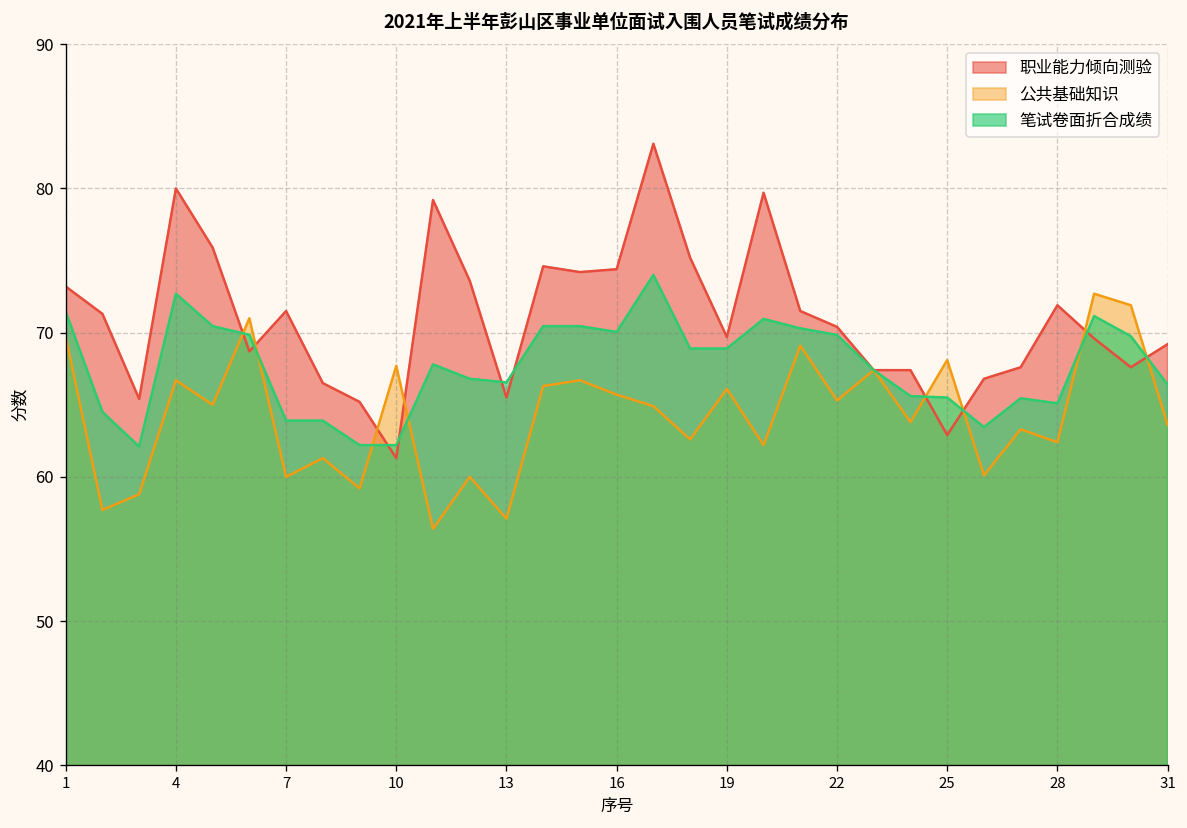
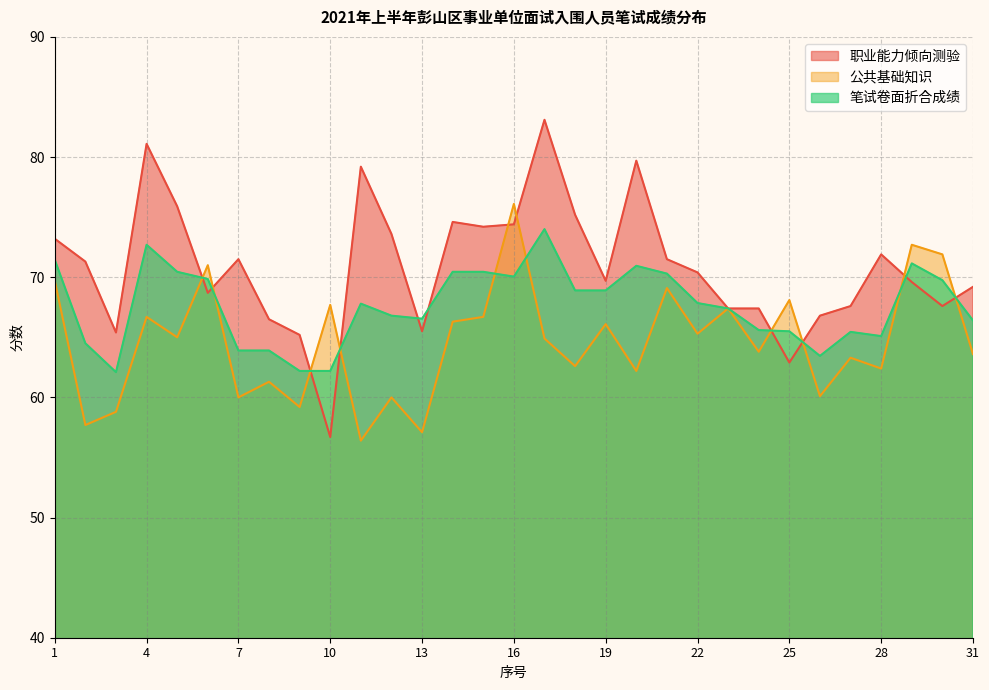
  {
    "职业能力倾向测验": {
      "1": 73.2,
-     "4": 80.0,
+     "4": 81.1,
      "7": 71.5,
-     "10": 61.3,
+     "10": 56.7,
      "13": 65.5,
      "16": 74.4,
      "19": 69.7,
      "22": 70.4,
      "25": 62.9,
      "28": 71.9,
      "31": 69.2
    },
    "公共基础知识": {
      "1": 69.7,
      "4": 66.7,
      "7": 60.0,
      "10": 67.7,
      "13": 57.1,
-     "16": 65.7,
+     "16": 76.1,
      "19": 66.1,
      "22": 65.3,
      "25": 68.1,
      "28": 62.4,
      "31": 63.6
    },
    "笔试卷面折合成绩": {
      "1": 71.5,
      "4": 72.7,
      "7": 63.9,
      "10": 62.2,
      "13": 66.6,
      "16": 70.1,
      "19": 68.9,
-     "22": 69.8,
+     "22": 67.9,
      "25": 65.5,
      "28": 65.1,
      "31": 66.4
    }
  }
